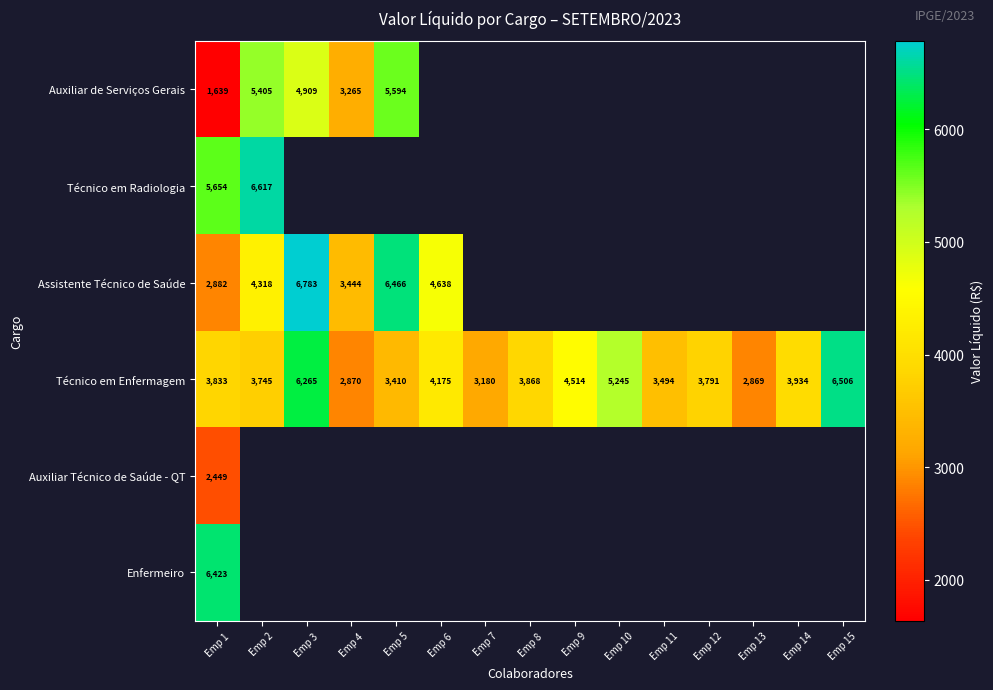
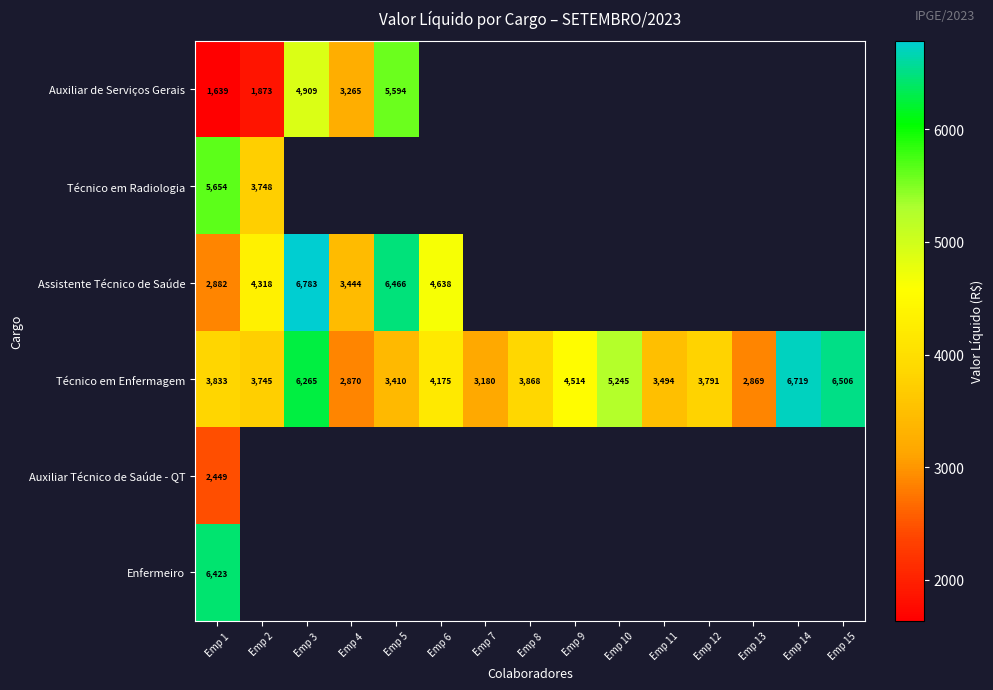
  {
    "Auxiliar de Serviços Gerais": {
      "Emp 1": "1,639",
-     "Emp 2": "5,405",
+     "Emp 2": "1,873",
      "Emp 3": "4,909",
      "Emp 4": "3,265",
      "Emp 5": "5,594"
    },
    "Técnico em Radiologia": {
      "Emp 1": "5,654",
-     "Emp 2": "6,617"
+     "Emp 2": "3,748"
    },
    "Assistente Técnico de Saúde": {
      "Emp 1": "2,882",
      "Emp 2": "4,318",
      "Emp 3": "6,783",
      "Emp 4": "3,444",
      "Emp 5": "6,466",
      "Emp 6": "4,638"
    },
    "Técnico em Enfermagem": {
      "Emp 1": "3,833",
      "Emp 2": "3,745",
      "Emp 3": "6,265",
      "Emp 4": "2,870",
      "Emp 5": "3,410",
      "Emp 6": "4,175",
      "Emp 7": "3,180",
      "Emp 8": "3,868",
      "Emp 9": "4,514",
      "Emp 10": "5,245",
      "Emp 11": "3,494",
      "Emp 12": "3,791",
      "Emp 13": "2,869",
-     "Emp 14": "3,934",
+     "Emp 14": "6,719",
      "Emp 15": "6,506"
    },
    "Auxiliar Técnico de Saúde - QT": {
      "Emp 1": "2,449"
    },
    "Enfermeiro": {
      "Emp 1": "6,423"
    }
  }
